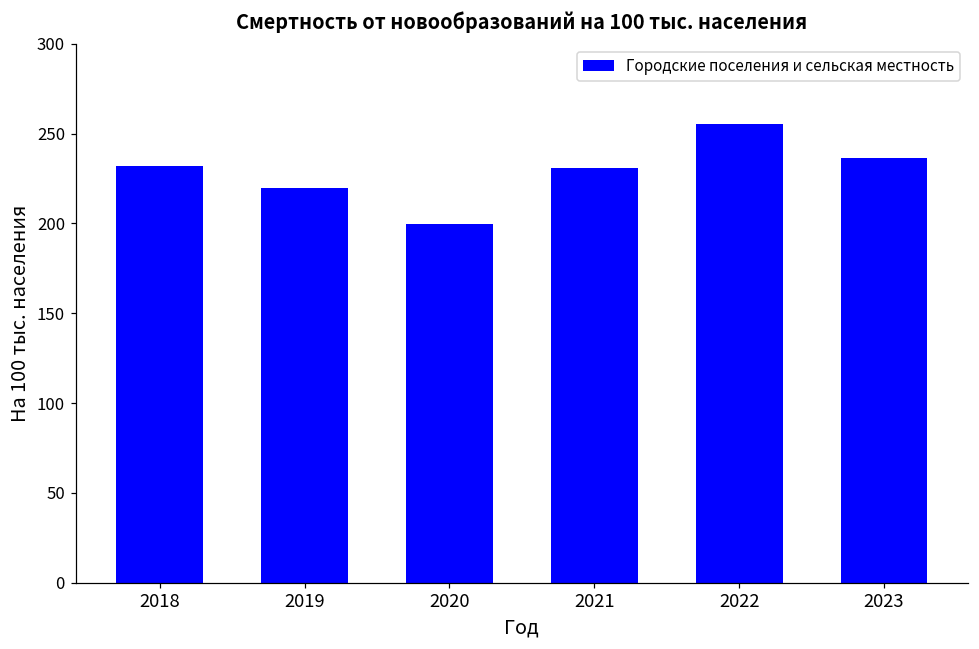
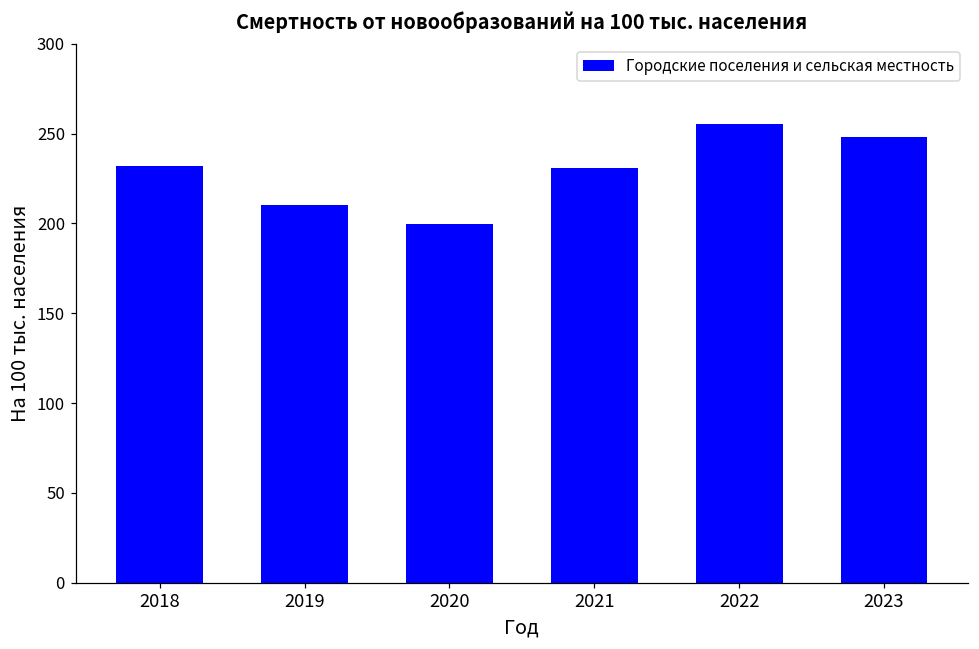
  {
    "2018": 232,
-   "2019": 220,
+   "2019": 210,
    "2020": 200,
    "2021": 231,
    "2022": 255,
-   "2023": 236
+   "2023": 248
  }
